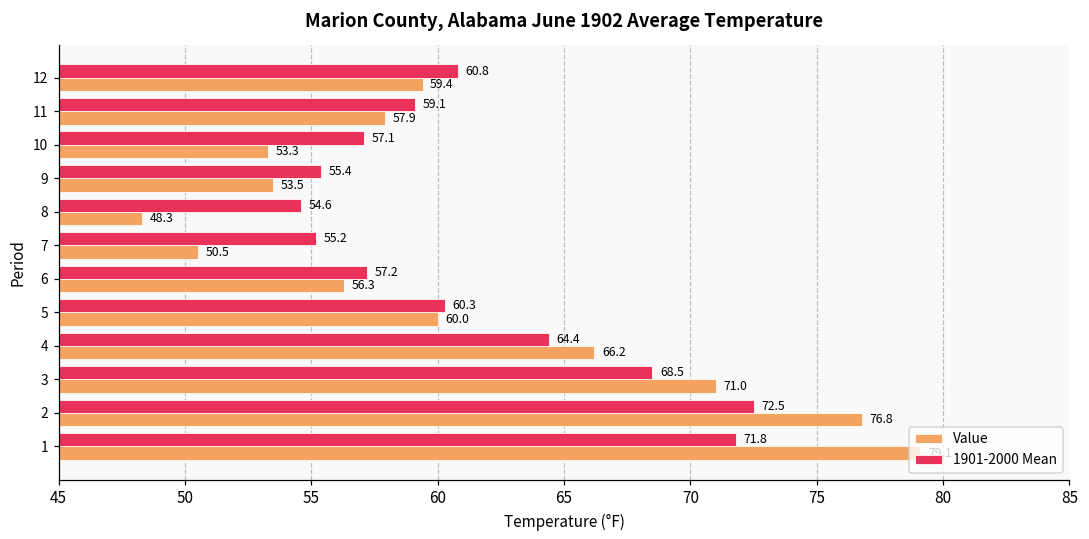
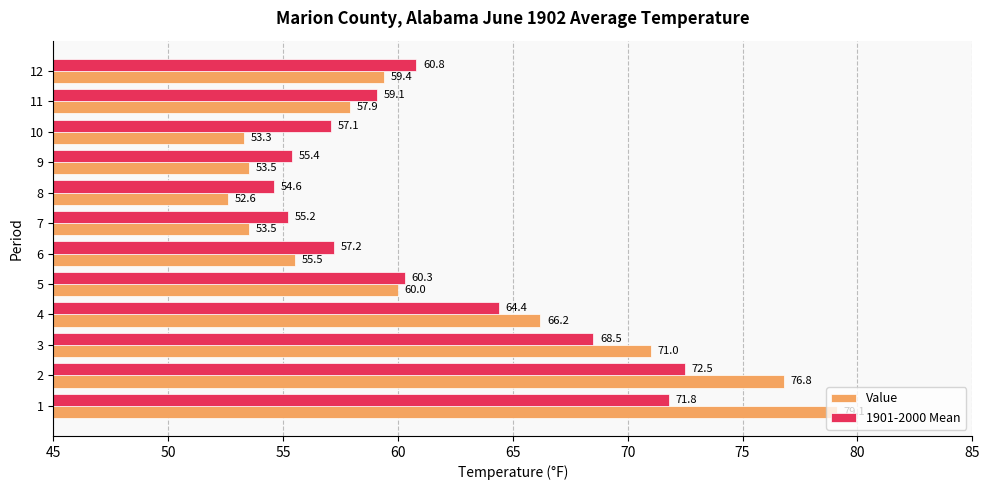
  {
    "Value": {
      "12": 59.4,
      "11": 57.9,
      "10": 53.3,
      "9": 53.5,
-     "8": 48.3,
-     "7": 50.5,
-     "6": 56.3,
+     "8": 52.6,
+     "7": 53.5,
+     "6": 55.5,
      "5": 60.0,
      "4": 66.2,
      "3": 71.0,
      "2": 76.8
    },
    "1901-2000 Mean": {
      "12": 60.8,
      "11": 59.1,
      "10": 57.1,
      "9": 55.4,
      "8": 54.6,
      "7": 55.2,
      "6": 57.2,
      "5": 60.3,
      "4": 64.4,
      "3": 68.5,
      "2": 72.5,
      "1": 71.8
    }
  }
